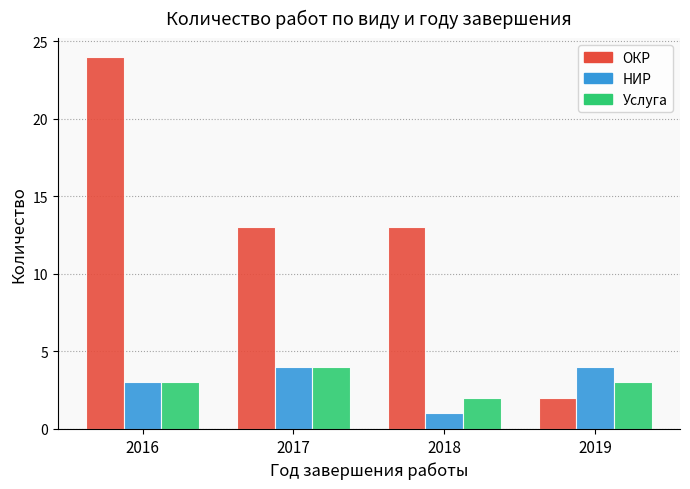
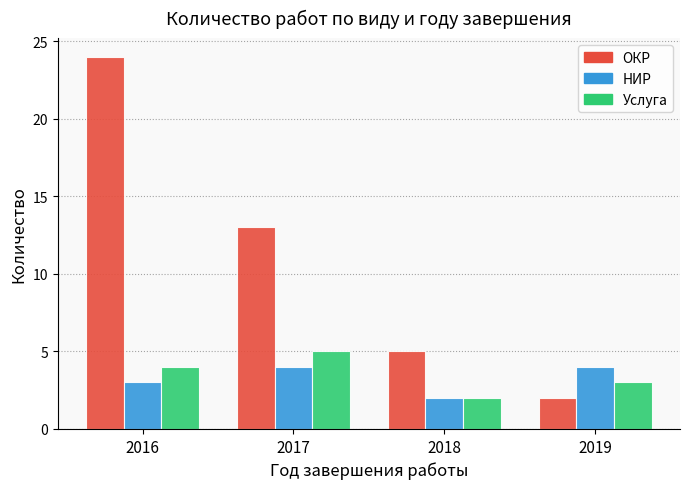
  {
    "ОКР": {
      "2016": 24,
      "2017": 13,
-     "2018": 13,
+     "2018": 5,
      "2019": 2
    },
    "НИР": {
      "2016": 3,
      "2017": 4,
-     "2018": 1,
+     "2018": 2,
      "2019": 4
    },
    "Услуга": {
-     "2016": 3,
-     "2017": 4,
+     "2016": 4,
+     "2017": 5,
      "2018": 2,
      "2019": 3
    }
  }
